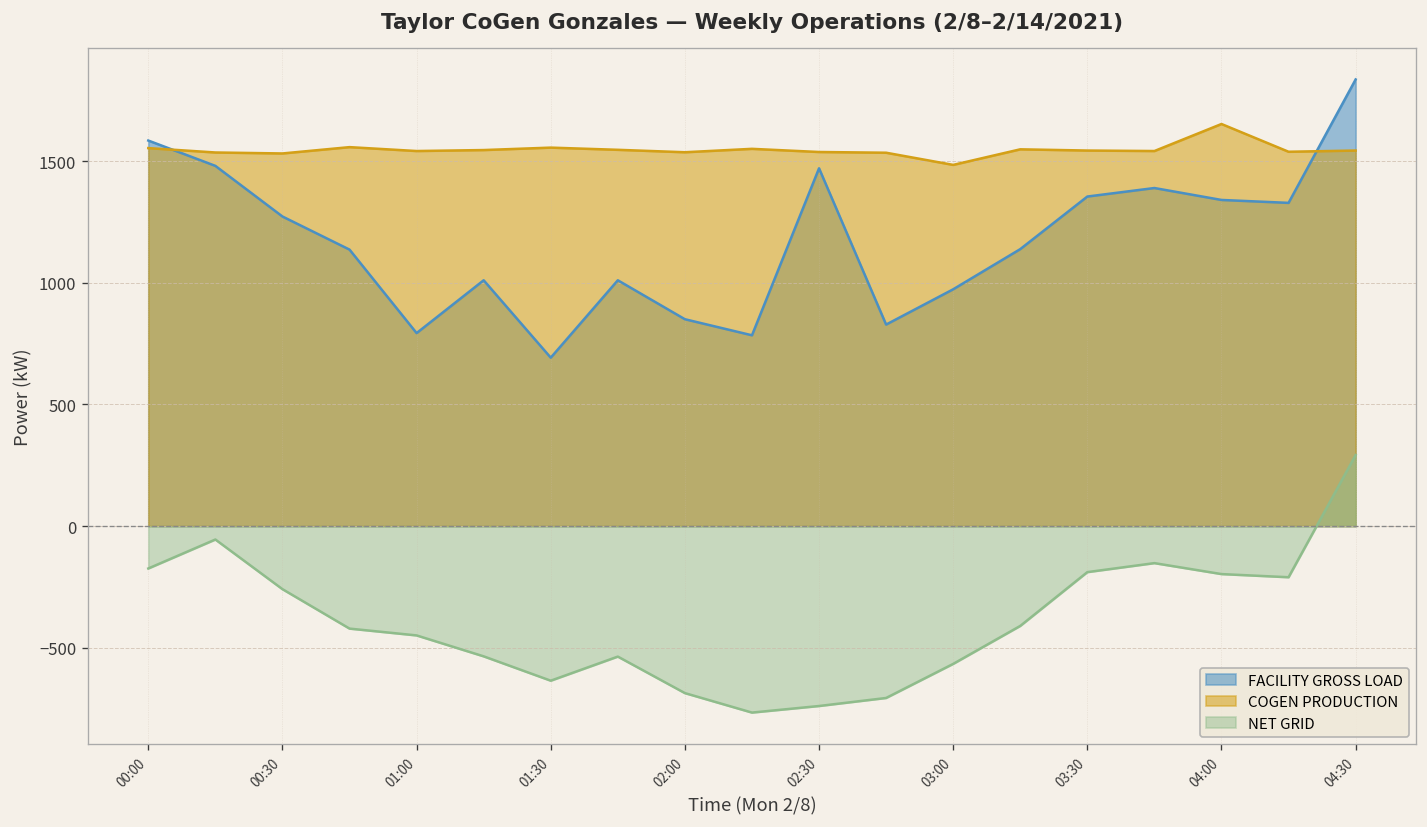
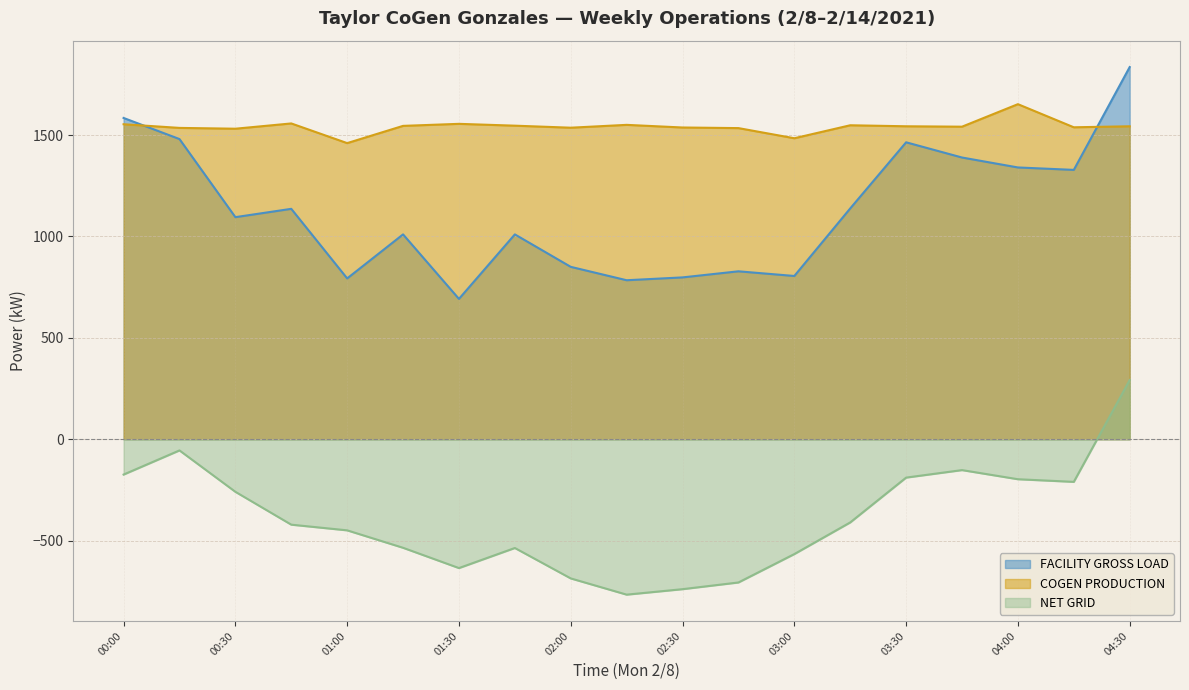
  {
    "FACILITY GROSS LOAD": {
      "00:00": 1580,
-     "00:30": 1270,
+     "00:30": 1100,
      "01:00": 790,
      "01:30": 690,
      "02:00": 850,
-     "02:30": 1470,
-     "03:00": 970,
-     "03:30": 1350,
+     "02:30": 800,
+     "03:00": 810,
+     "03:30": 1460,
      "04:00": 1340,
      "04:30": 1840
    },
    "COGEN PRODUCTION": {
      "00:00": 1550,
      "00:30": 1530,
-     "01:00": 1540,
+     "01:00": 1460,
      "01:30": 1560,
      "02:00": 1540,
      "02:30": 1540,
      "03:00": 1480,
      "03:30": 1540,
      "04:00": 1650,
      "04:30": 1540
    }
  }
